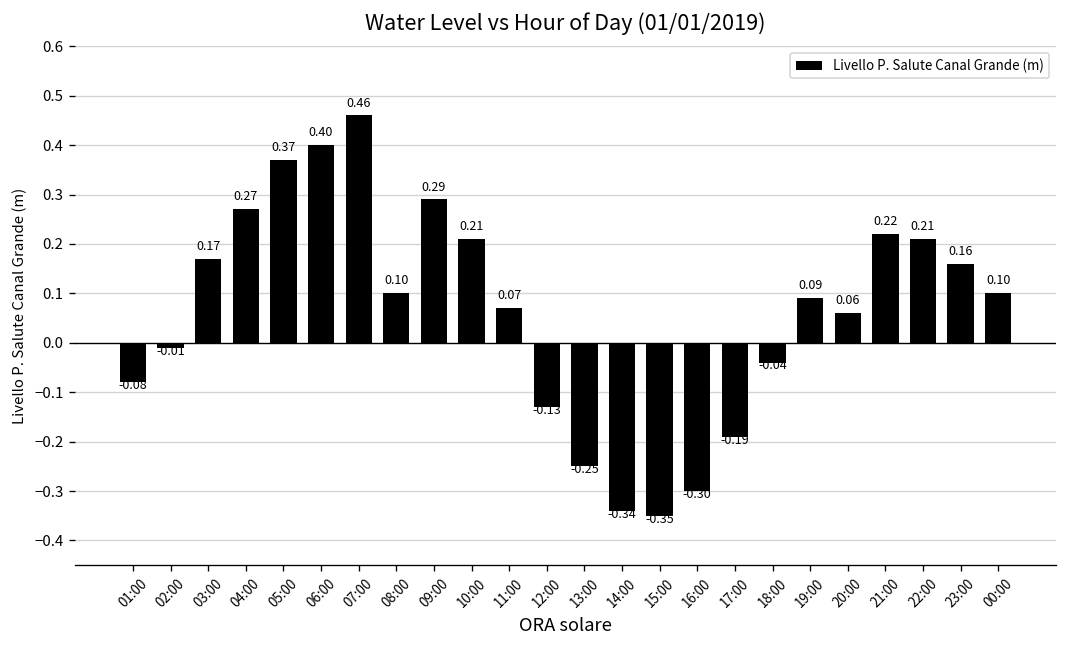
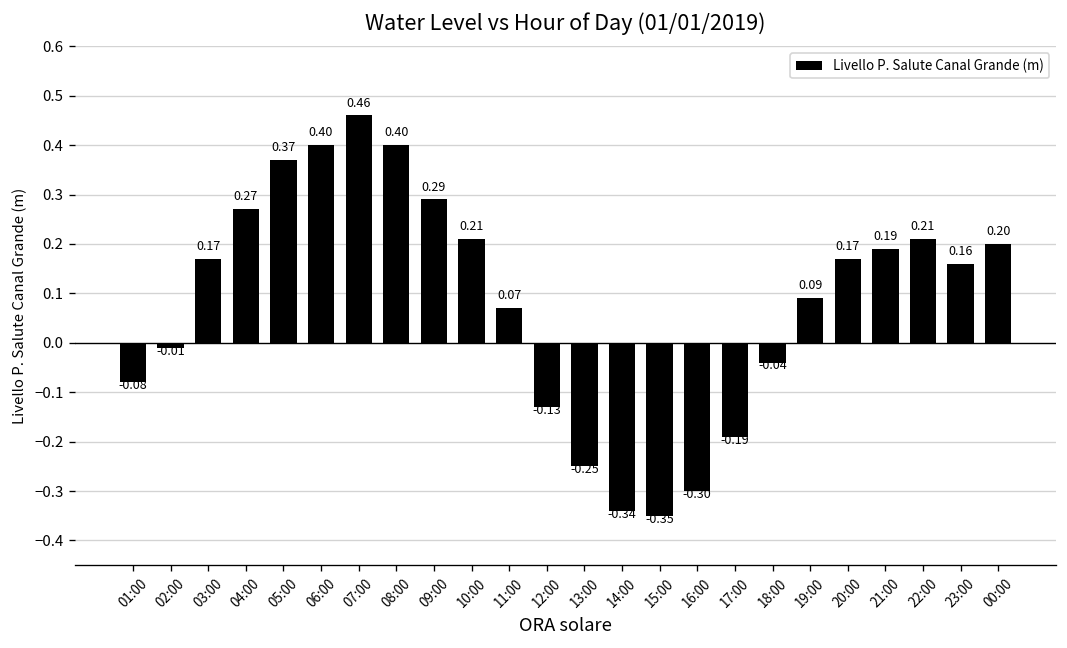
  {
    "01:00": -0.08,
    "02:00": -0.01,
    "03:00": 0.17,
    "04:00": 0.27,
    "05:00": 0.37,
    "06:00": 0.40,
    "07:00": 0.46,
-   "08:00": 0.10,
+   "08:00": 0.40,
    "09:00": 0.29,
    "10:00": 0.21,
    "11:00": 0.07,
    "12:00": -0.13,
    "13:00": -0.25,
    "14:00": -0.34,
    "15:00": -0.35,
    "16:00": -0.30,
    "17:00": -0.19,
    "18:00": -0.04,
    "19:00": 0.09,
-   "20:00": 0.06,
-   "21:00": 0.22,
+   "20:00": 0.17,
+   "21:00": 0.19,
    "22:00": 0.21,
    "23:00": 0.16,
-   "00:00": 0.10
+   "00:00": 0.20
  }
